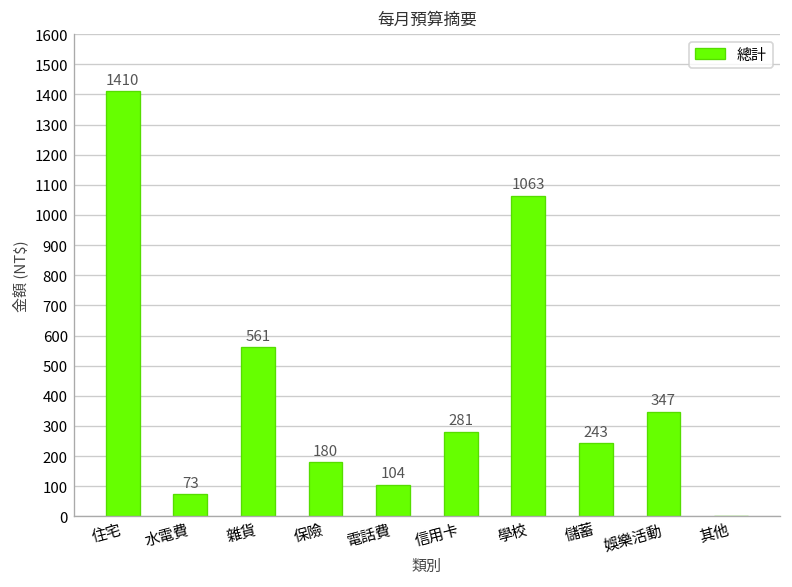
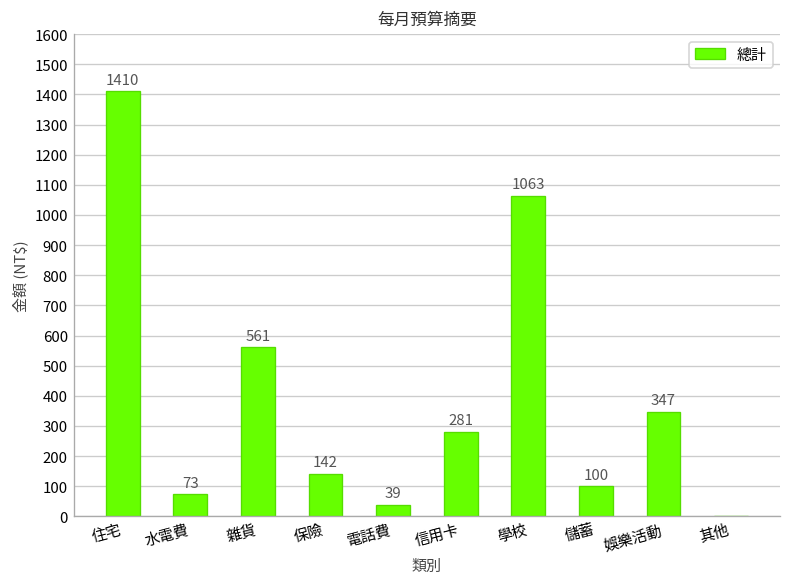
  {
    "住宅": 1410,
    "水電費": 73,
    "雜貨": 561,
-   "保險": 180,
-   "電話費": 104,
+   "保險": 142,
+   "電話費": 39,
    "信用卡": 281,
    "學校": 1063,
-   "儲蓄": 243,
+   "儲蓄": 100,
    "娛樂活動": 347
  }
